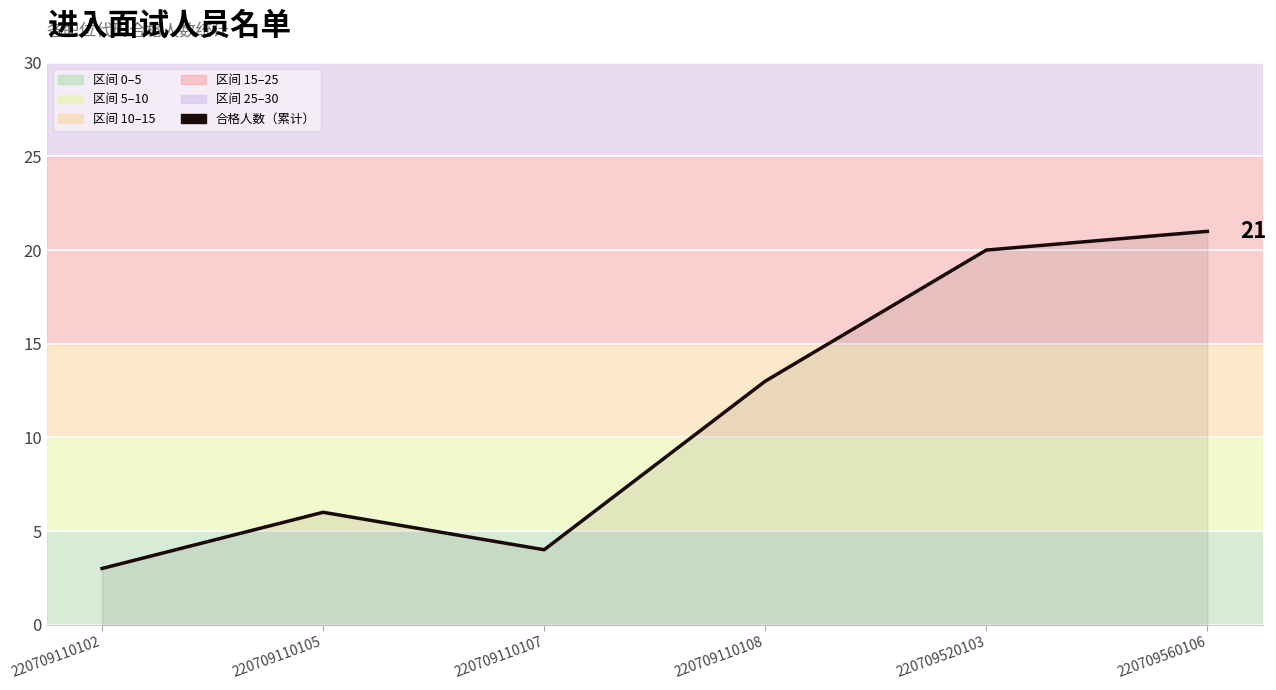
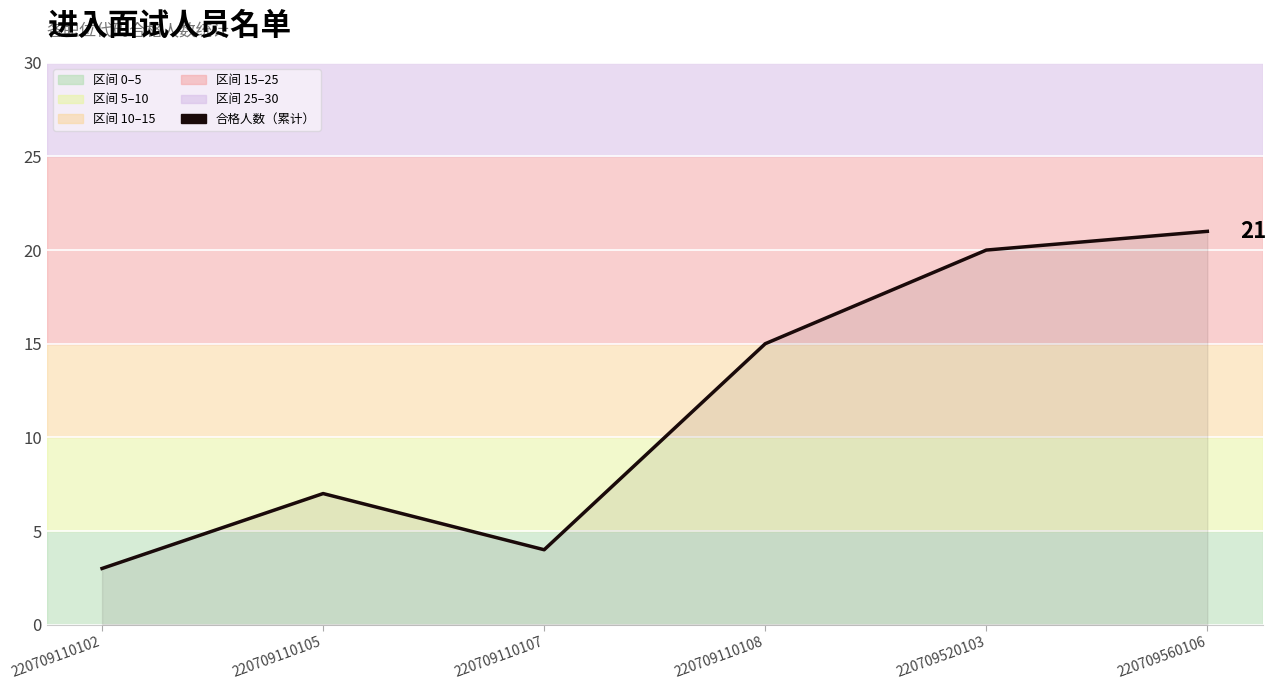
  {
    "220709110102": 3,
-   "220709110105": 6,
+   "220709110105": 7,
    "220709110107": 4,
-   "220709110108": 13,
+   "220709110108": 15,
    "220709520103": 20,
    "220709560106": 21
  }
